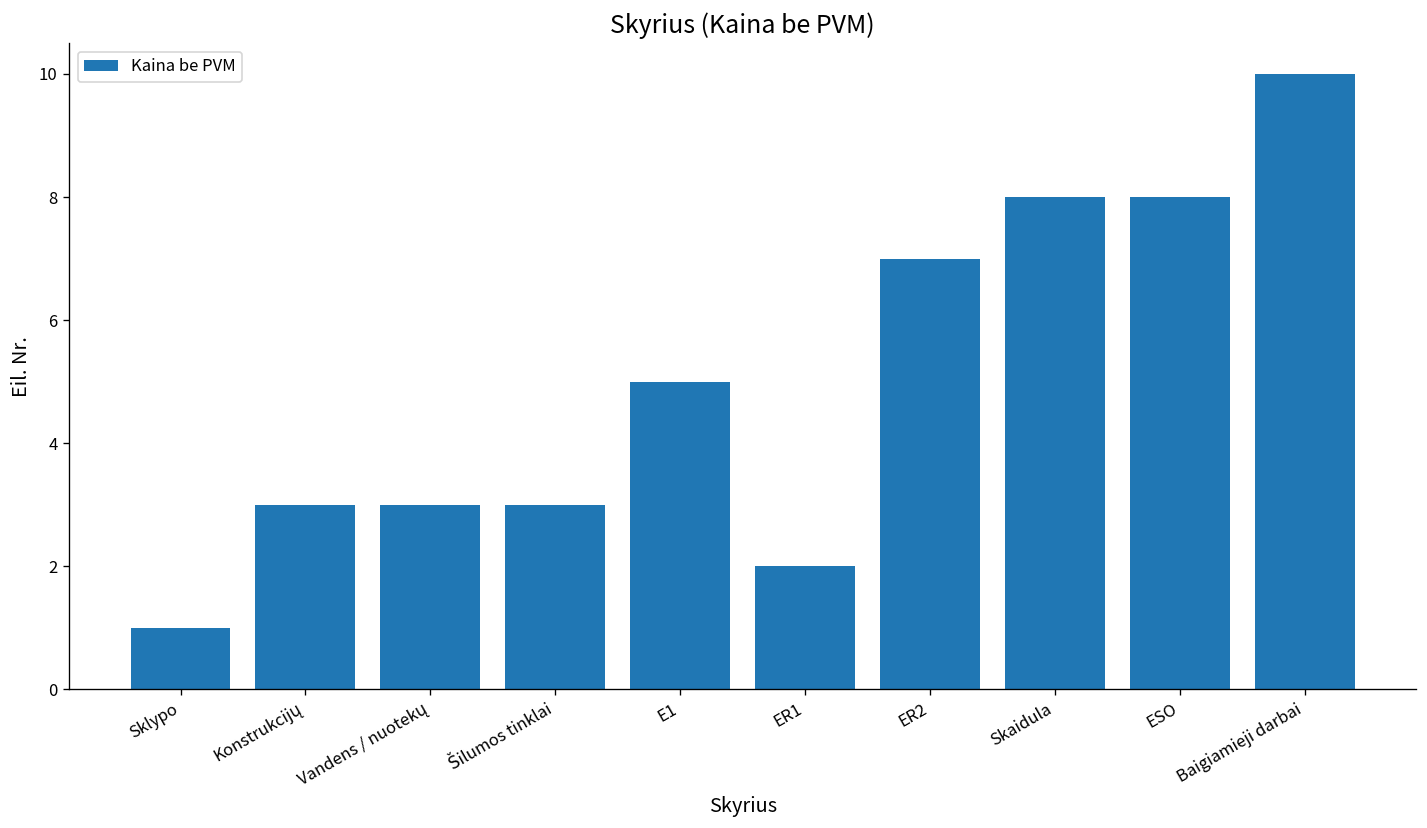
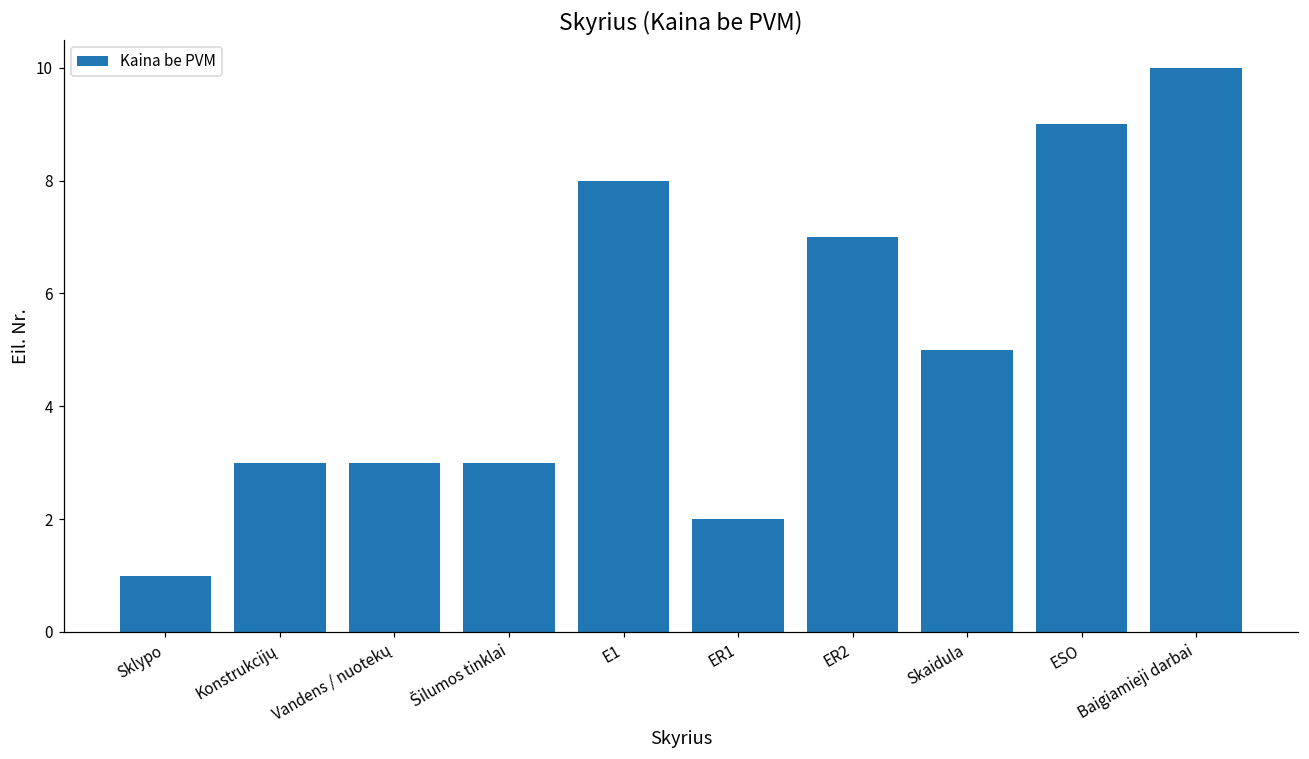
  {
    "Sklypo": 1,
    "Konstrukcijų": 3,
    "Vandens / nuotekų": 3,
    "Šilumos tinklai": 3,
-   "E1": 5,
+   "E1": 8,
    "ER1": 2,
    "ER2": 7,
-   "Skaidula": 8,
-   "ESO": 8,
+   "Skaidula": 5,
+   "ESO": 9,
    "Baigiamieji darbai": 10
  }
